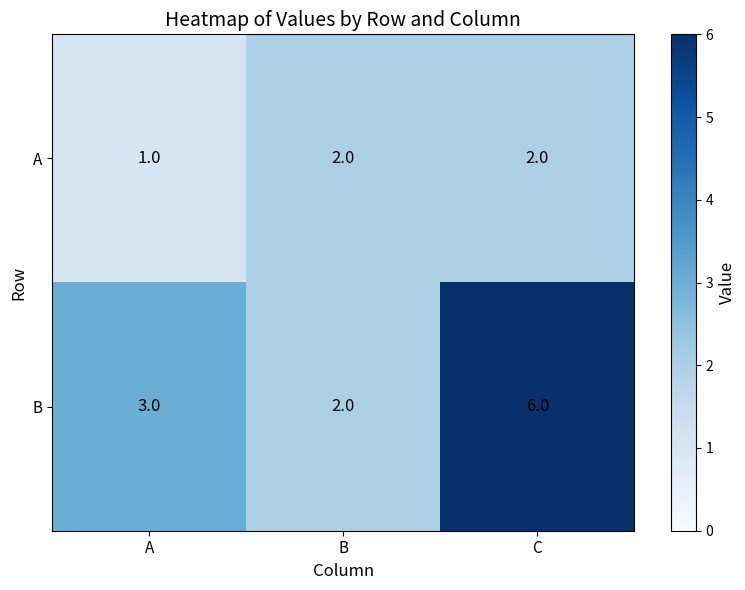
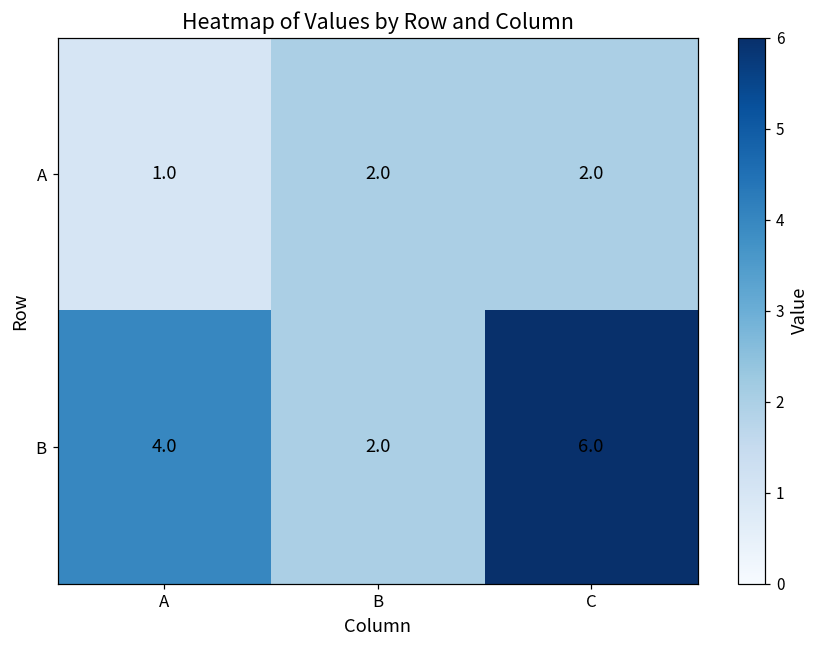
  {
    "A": {
      "A": 1.0,
      "B": 2.0,
      "C": 2.0
    },
    "B": {
-     "A": 3.0,
+     "A": 4.0,
      "B": 2.0,
      "C": 6.0
    }
  }
